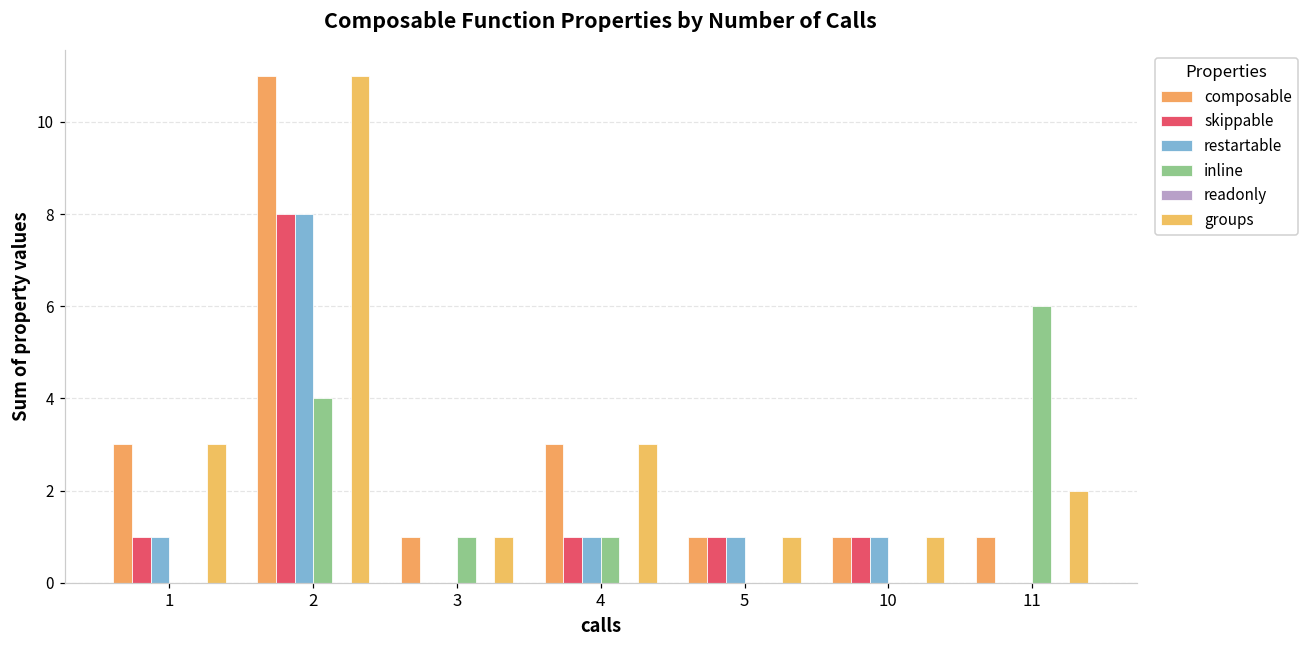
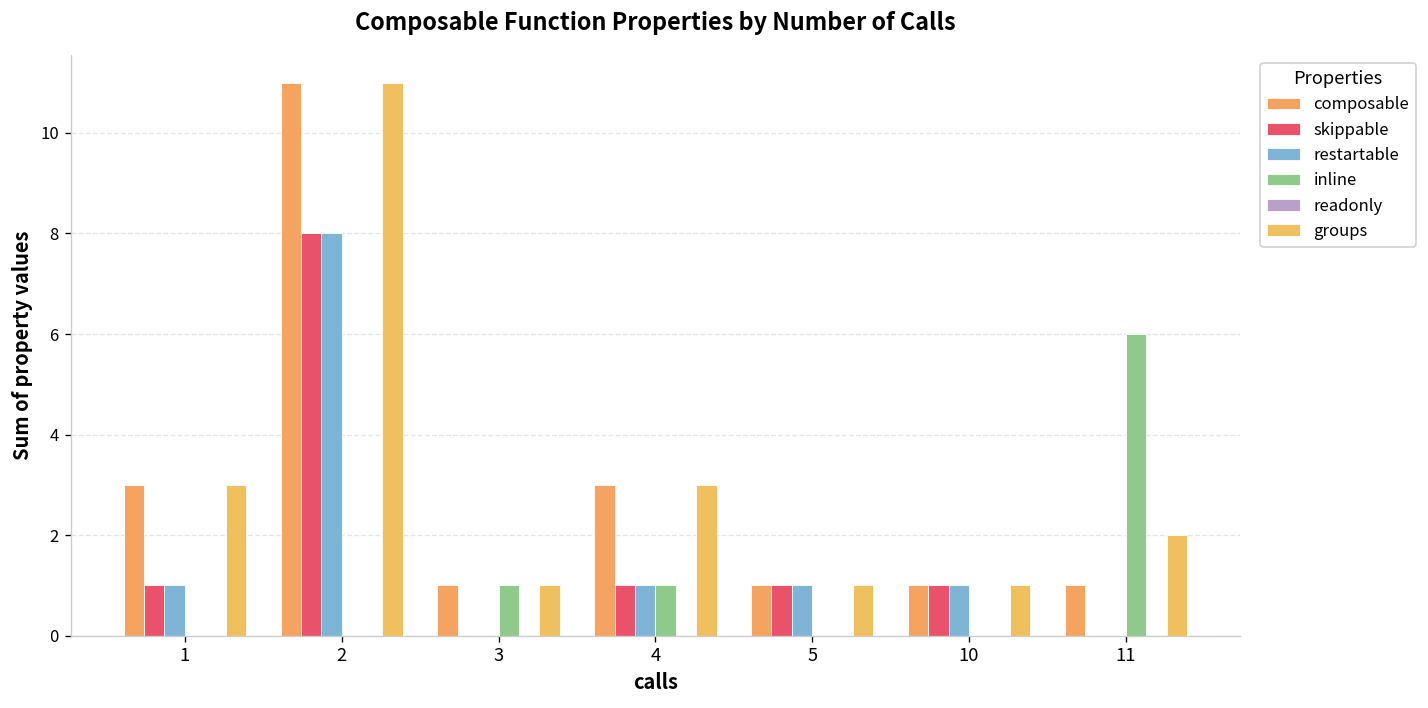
  {
    "skippable": {
      "1": 1,
      "2": 8,
      "3": 0,
      "4": 1,
      "5": 1,
      "10": 1,
      "11": 0
    },
    "restartable": {
      "1": 1,
      "2": 8,
      "3": 0,
      "4": 1,
      "5": 1,
      "10": 1,
      "11": 0
    },
    "inline": {
      "1": 0,
-     "2": 4,
+     "2": 0,
      "3": 1,
      "4": 1,
      "5": 0,
      "10": 0,
      "11": 6
    },
    "readonly": {
      "1": 0,
      "2": 0,
      "3": 0,
      "4": 0,
      "5": 0,
      "10": 0,
      "11": 0
    }
  }
